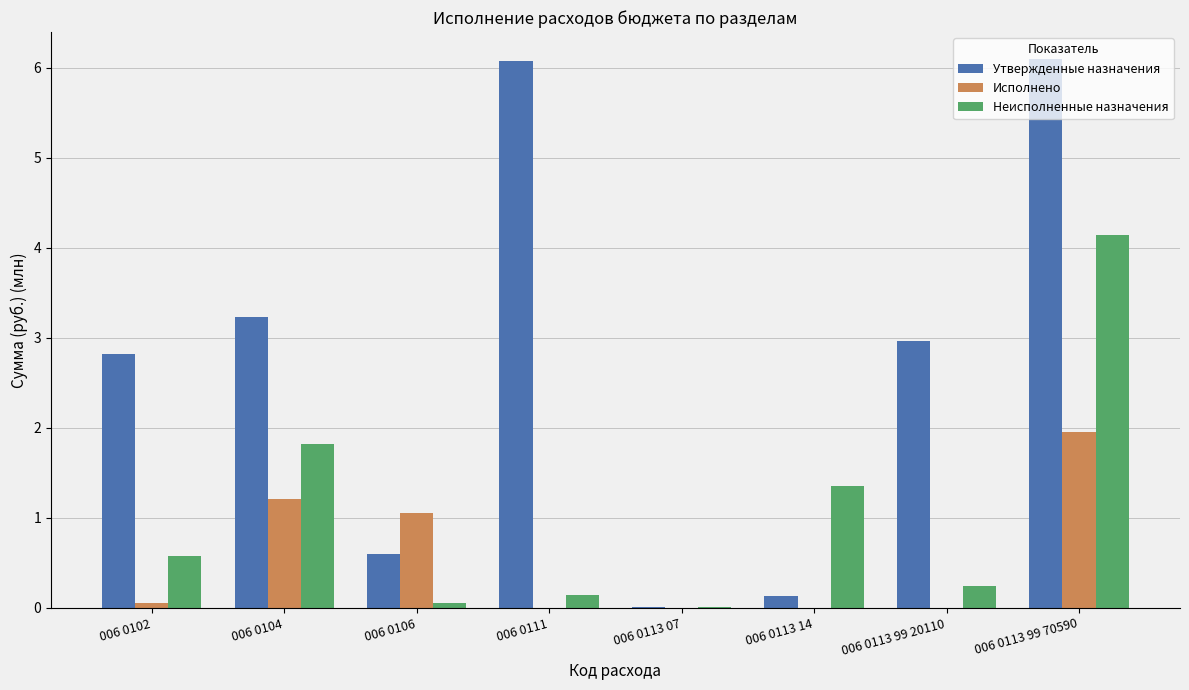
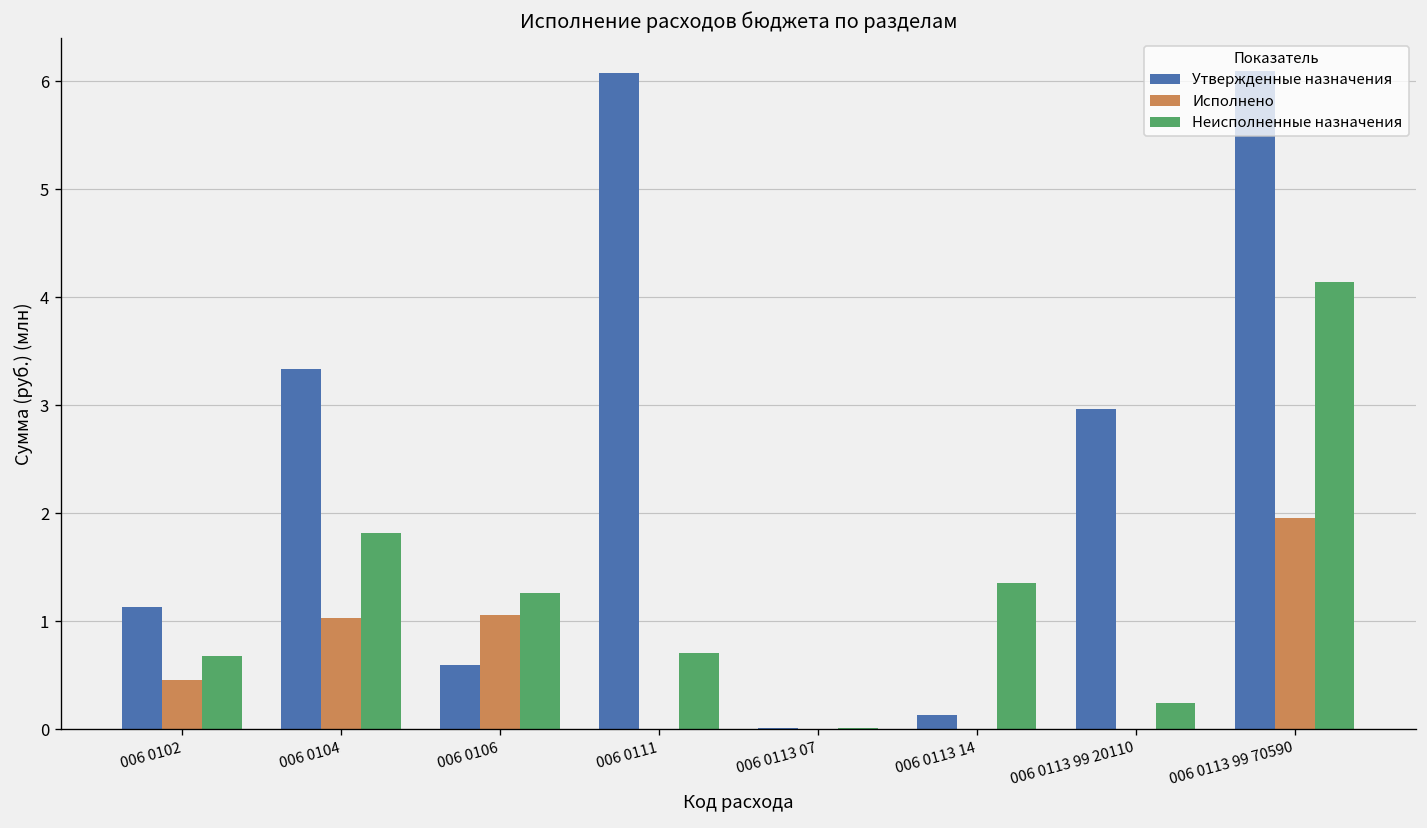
  {
    "Утвержденные назначения": {
-     "006 0102": 2.8,
-     "006 0104": 3.2,
+     "006 0102": 1.1,
+     "006 0104": 3.3,
      "006 0106": 0.6,
      "006 0111": 6.1,
      "006 0113 14": 0.1,
      "006 0113 99 20110": 3.0
    },
    "Исполнено": {
-     "006 0102": 0.1,
-     "006 0104": 1.2,
+     "006 0102": 0.5,
+     "006 0104": 1.0,
      "006 0106": 1.1,
      "006 0111": 0.0,
      "006 0113 07": 0.0,
      "006 0113 14": 0.0,
      "006 0113 99 20110": 0.0,
      "006 0113 99 70590": 2.0
    },
    "Неисполненные назначения": {
-     "006 0102": 0.6,
+     "006 0102": 0.7,
      "006 0104": 1.8,
-     "006 0106": 0.1,
-     "006 0111": 0.1,
+     "006 0106": 1.3,
+     "006 0111": 0.7,
      "006 0113 14": 1.4,
      "006 0113 99 20110": 0.2,
      "006 0113 99 70590": 4.1
    }
  }
